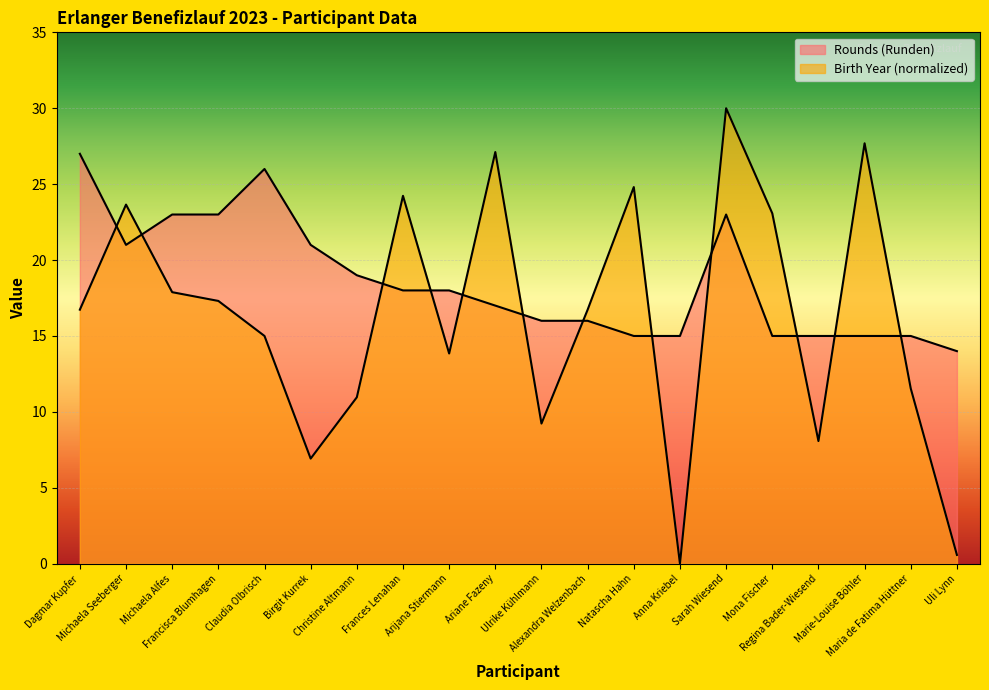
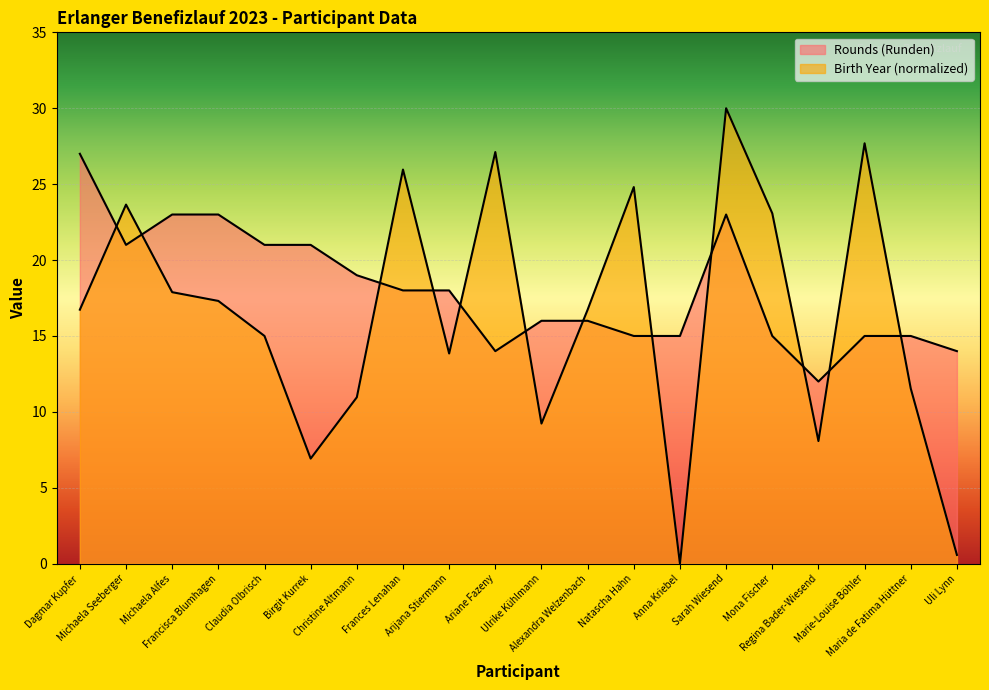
  {
    "Rounds (Runden)": {
      "Dagmar Kupfer": 27,
      "Michaela Seeberger": 21,
      "Michaela Alfes": 23,
      "Francisca Blumhagen": 23,
-     "Claudia Olbrisch": 26,
+     "Claudia Olbrisch": 21,
      "Birgit Kurrek": 21,
      "Christine Altmann": 19,
      "Frances Lenahan": 18,
      "Arijana Stiermann": 18,
-     "Ariane Fazeny": 17,
+     "Ariane Fazeny": 14,
      "Ulrike Kühlmann": 16,
      "Alexandra Welzenbach": 16,
      "Natascha Hahn": 15,
      "Anna Kriebel": 15,
      "Sarah Wiesend": 23,
      "Mona Fischer": 15,
-     "Regina Bader-Wiesend": 15,
+     "Regina Bader-Wiesend": 12,
      "Marie-Louise Böhler": 15,
      "Maria de Fatima Hüttner": 15,
      "Uli Lynn": 14
    },
    "Birth Year (normalized)": {
      "Dagmar Kupfer": 16.7,
      "Michaela Seeberger": 23.7,
      "Michaela Alfes": 17.9,
      "Francisca Blumhagen": 17.3,
      "Claudia Olbrisch": 15.0,
      "Birgit Kurrek": 6.9,
      "Christine Altmann": 11.0,
-     "Frances Lenahan": 24.2,
+     "Frances Lenahan": 26.0,
      "Arijana Stiermann": 13.8,
      "Ariane Fazeny": 27.1,
      "Ulrike Kühlmann": 9.2,
      "Alexandra Welzenbach": 16.7,
      "Natascha Hahn": 24.8,
      "Anna Kriebel": 0.0,
      "Sarah Wiesend": 30.0,
      "Mona Fischer": 23.1,
      "Regina Bader-Wiesend": 8.1,
      "Marie-Louise Böhler": 27.7,
      "Maria de Fatima Hüttner": 11.5,
      "Uli Lynn": 0.6
    }
  }
